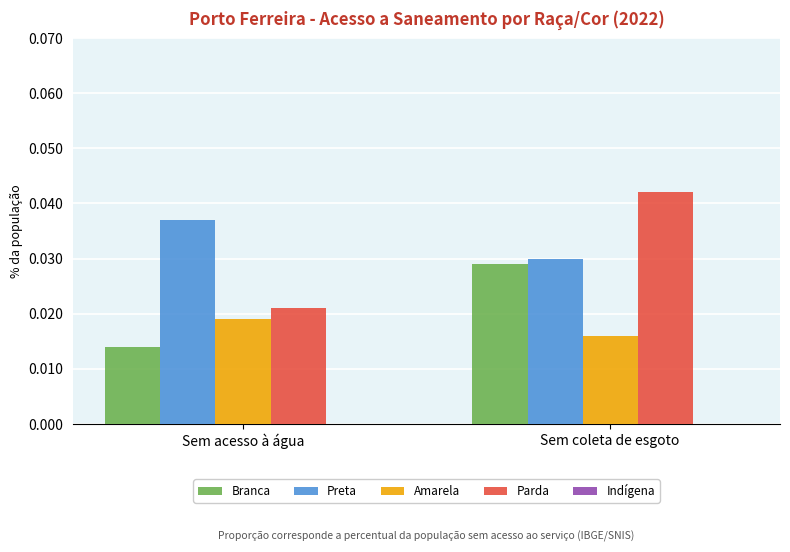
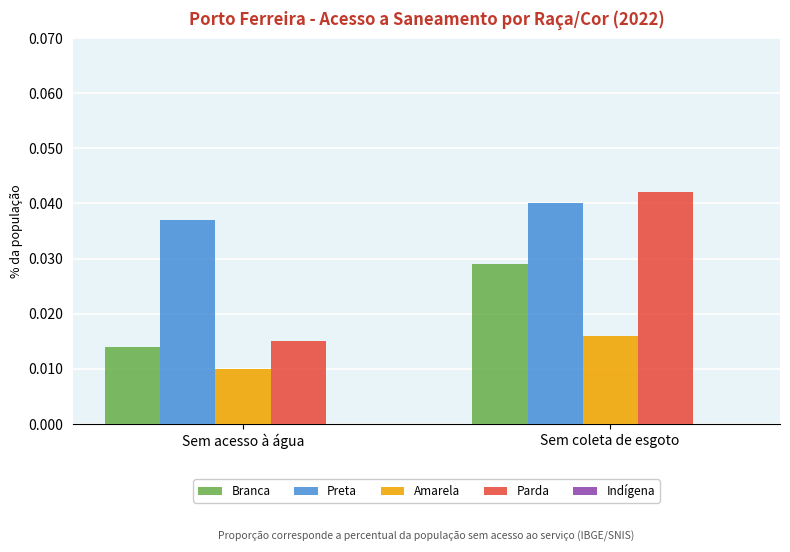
  {
    "Branca": {
      "Sem acesso à água": 0.014,
      "Sem coleta de esgoto": 0.029
    },
    "Preta": {
      "Sem acesso à água": 0.037,
-     "Sem coleta de esgoto": 0.03
+     "Sem coleta de esgoto": 0.04
    },
    "Amarela": {
-     "Sem acesso à água": 0.019,
+     "Sem acesso à água": 0.010,
      "Sem coleta de esgoto": 0.016
    },
    "Parda": {
-     "Sem acesso à água": 0.021,
+     "Sem acesso à água": 0.015,
      "Sem coleta de esgoto": 0.042
    },
    "Indígena": {
      "Sem acesso à água": 0.000,
      "Sem coleta de esgoto": 0.000
    }
  }
